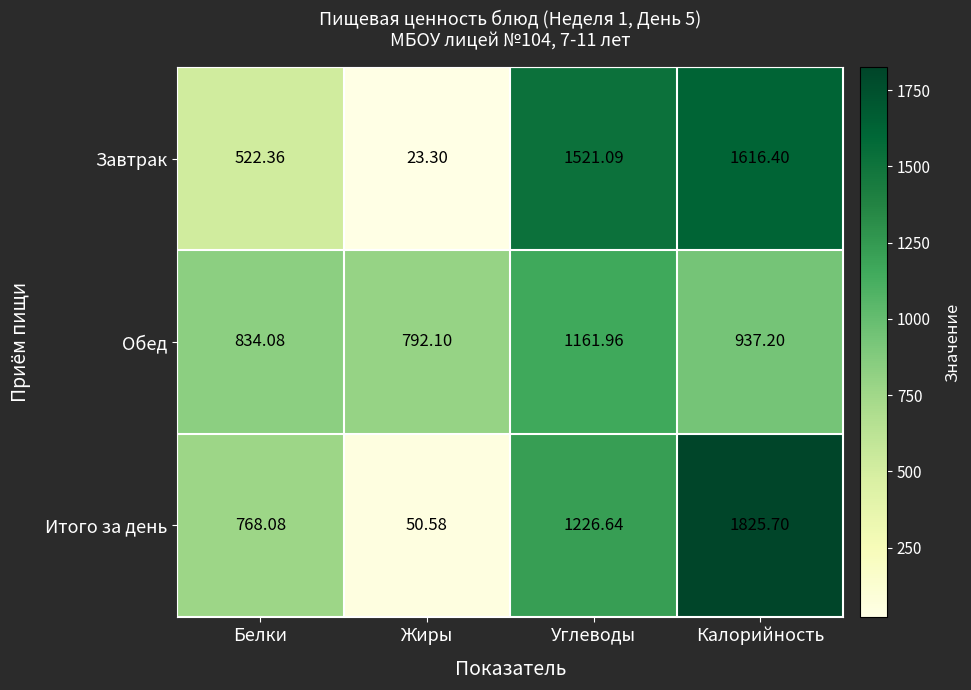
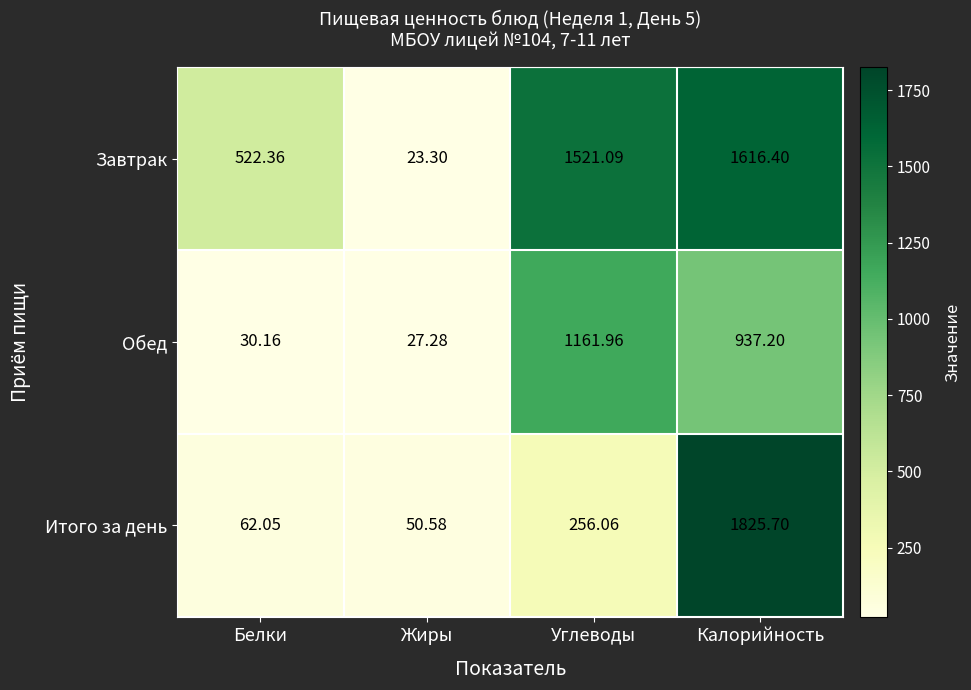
  {
    "Завтрак": {
      "Белки": 522.36,
      "Жиры": 23.30,
      "Углеводы": 1521.09,
      "Калорийность": 1616.40
    },
    "Обед": {
-     "Белки": 834.08,
-     "Жиры": 792.10,
+     "Белки": 30.16,
+     "Жиры": 27.28,
      "Углеводы": 1161.96,
      "Калорийность": 937.20
    },
    "Итого за день": {
-     "Белки": 768.08,
+     "Белки": 62.05,
      "Жиры": 50.58,
-     "Углеводы": 1226.64,
+     "Углеводы": 256.06,
      "Калорийность": 1825.70
    }
  }
